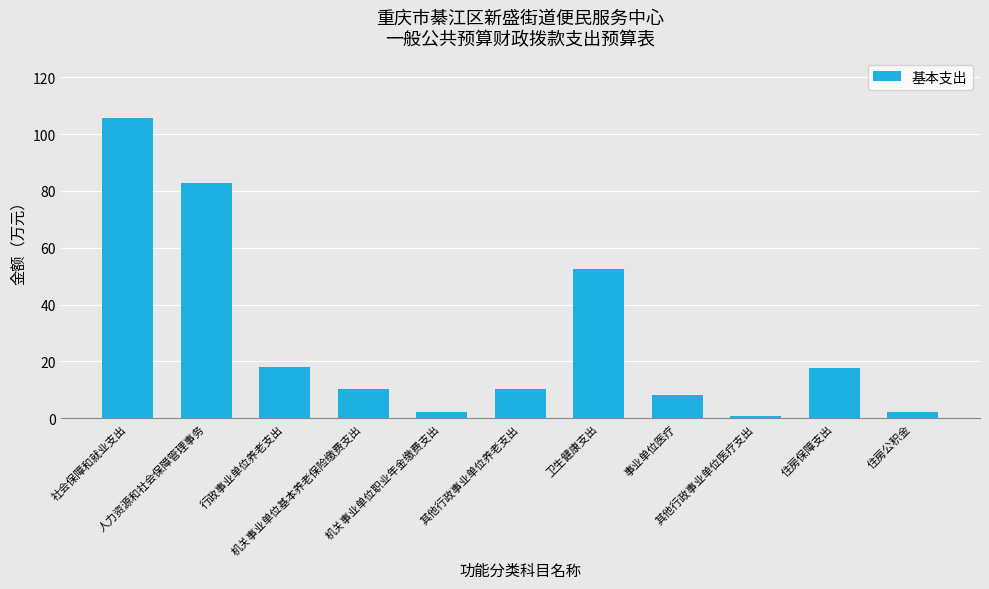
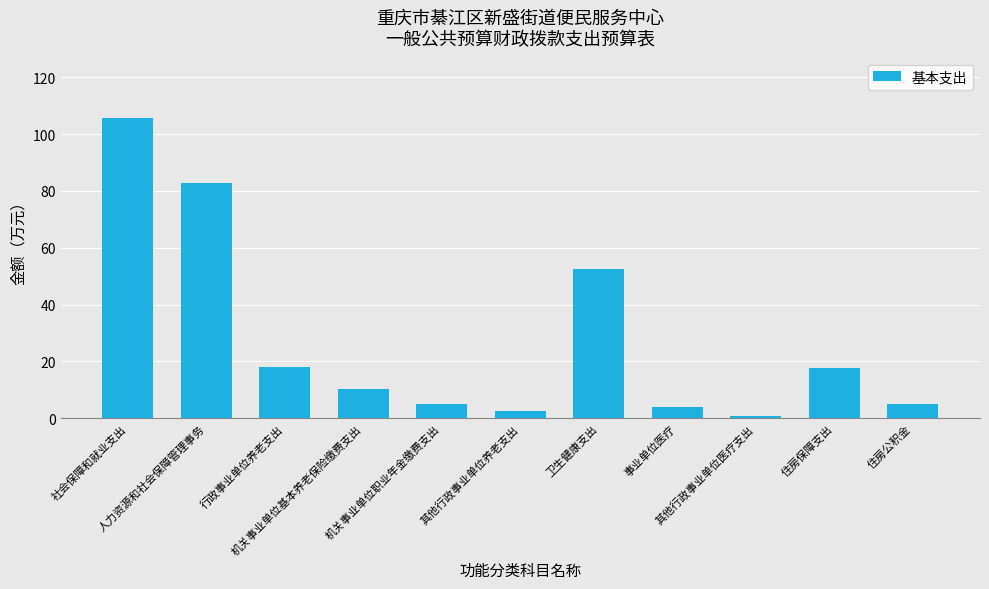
  {
    "社会保障和就业支出": 106,
    "人力资源和社会保障管理事务": 83,
    "行政事业单位养老支出": 18,
    "机关事业单位基本养老保险缴费支出": 10,
-   "机关事业单位职业年金缴费支出": 2,
-   "其他行政事业单位养老支出": 10,
+   "机关事业单位职业年金缴费支出": 5,
+   "其他行政事业单位养老支出": 3,
    "卫生健康支出": 53,
-   "事业单位医疗": 8,
+   "事业单位医疗": 4,
    "住房保障支出": 18,
-   "住房公积金": 2
+   "住房公积金": 5
  }
